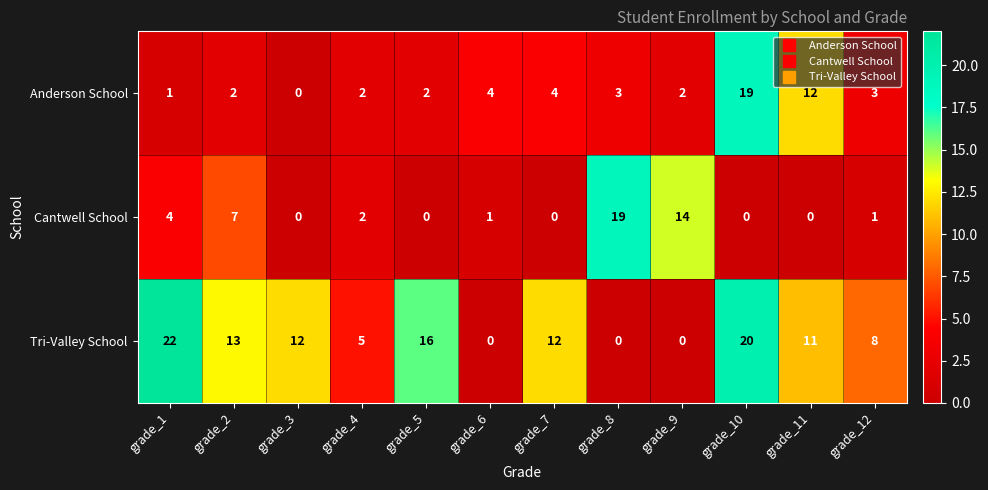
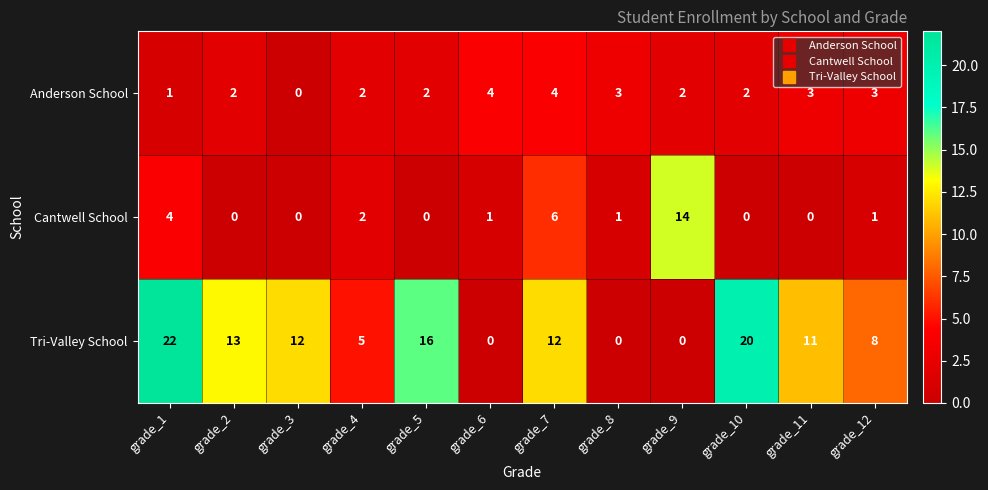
  {
    "Anderson School": {
      "grade_1": 1,
      "grade_2": 2,
      "grade_3": 0,
      "grade_4": 2,
      "grade_5": 2,
      "grade_6": 4,
      "grade_7": 4,
      "grade_8": 3,
      "grade_9": 2,
-     "grade_10": 19,
-     "grade_11": 12
+     "grade_10": 2,
+     "grade_11": 3
    },
    "Cantwell School": {
      "grade_1": 4,
-     "grade_2": 7,
+     "grade_2": 0,
      "grade_3": 0,
      "grade_4": 2,
      "grade_5": 0,
      "grade_6": 1,
-     "grade_7": 0,
-     "grade_8": 19,
+     "grade_7": 6,
+     "grade_8": 1,
      "grade_9": 14,
      "grade_10": 0,
      "grade_11": 0,
      "grade_12": 1
    },
    "Tri-Valley School": {
      "grade_1": 22,
      "grade_2": 13,
      "grade_3": 12,
      "grade_4": 5,
      "grade_5": 16,
      "grade_6": 0,
      "grade_7": 12,
      "grade_8": 0,
      "grade_9": 0,
      "grade_10": 20,
      "grade_11": 11,
      "grade_12": 8
    }
  }
